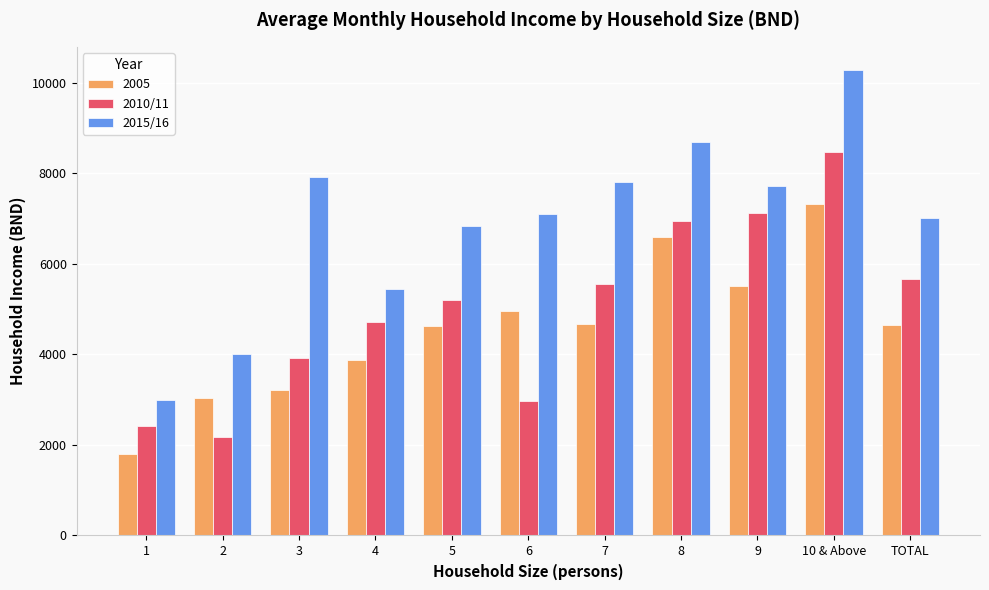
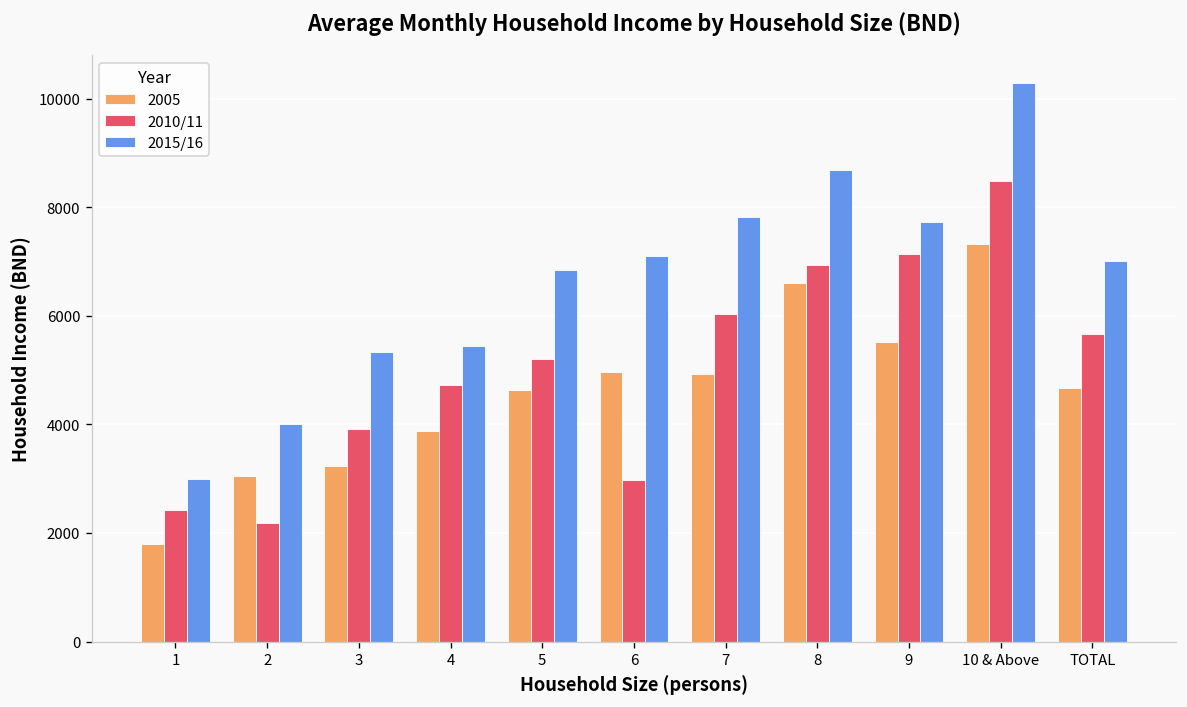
  {
    "2005": {
      "1": 1800,
      "2": 3000,
      "3": 3200,
      "4": 3900,
      "5": 4600,
      "6": 5000,
-     "7": 4700,
+     "7": 4900,
      "8": 6600,
      "9": 5500,
      "10 & Above": 7300,
      "TOTAL": 4700
    },
    "2010/11": {
      "1": 2400,
      "2": 2200,
      "3": 3900,
      "4": 4700,
      "5": 5200,
      "6": 3000,
-     "7": 5600,
+     "7": 6000,
      "8": 6900,
      "9": 7100,
      "10 & Above": 8500,
      "TOTAL": 5700
    },
    "2015/16": {
      "1": 3000,
      "2": 4000,
-     "3": 7900,
+     "3": 5300,
      "4": 5400,
      "5": 6800,
      "6": 7100,
      "7": 7800,
      "8": 8700,
      "9": 7700,
      "10 & Above": 10300,
      "TOTAL": 7000
    }
  }
